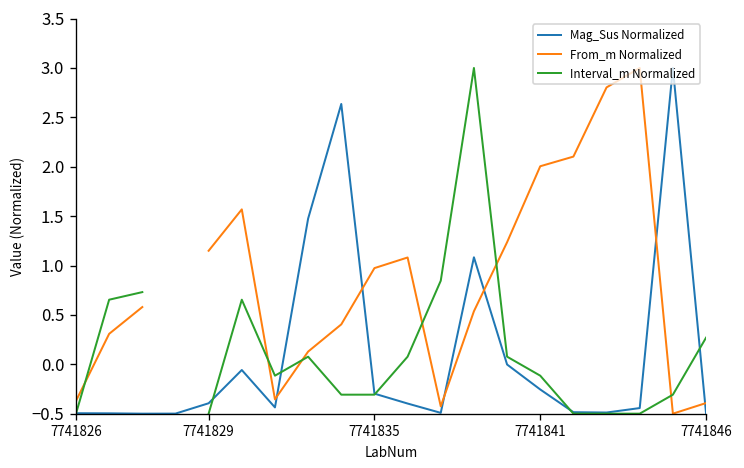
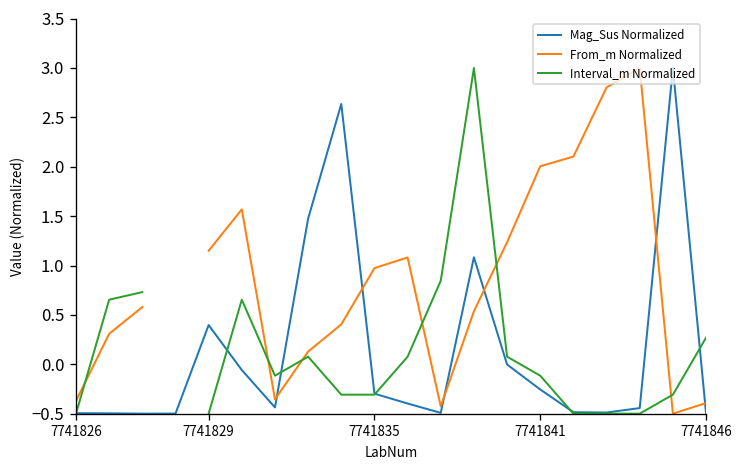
  {
    "Mag_Sus Normalized": {
-     "7741829": -0.4,
+     "7741829": 0.4,
      "7741841": -0.3,
      "7741846": -0.5
    },
    "From_m Normalized": {
      "7741826": -0.4,
      "7741829": 1.1,
      "7741835": 1.0,
      "7741841": 2.0,
      "7741846": -0.4
    },
    "Interval_m Normalized": {
      "7741829": -0.5,
      "7741841": -0.1,
      "7741846": 0.3
    }
  }
